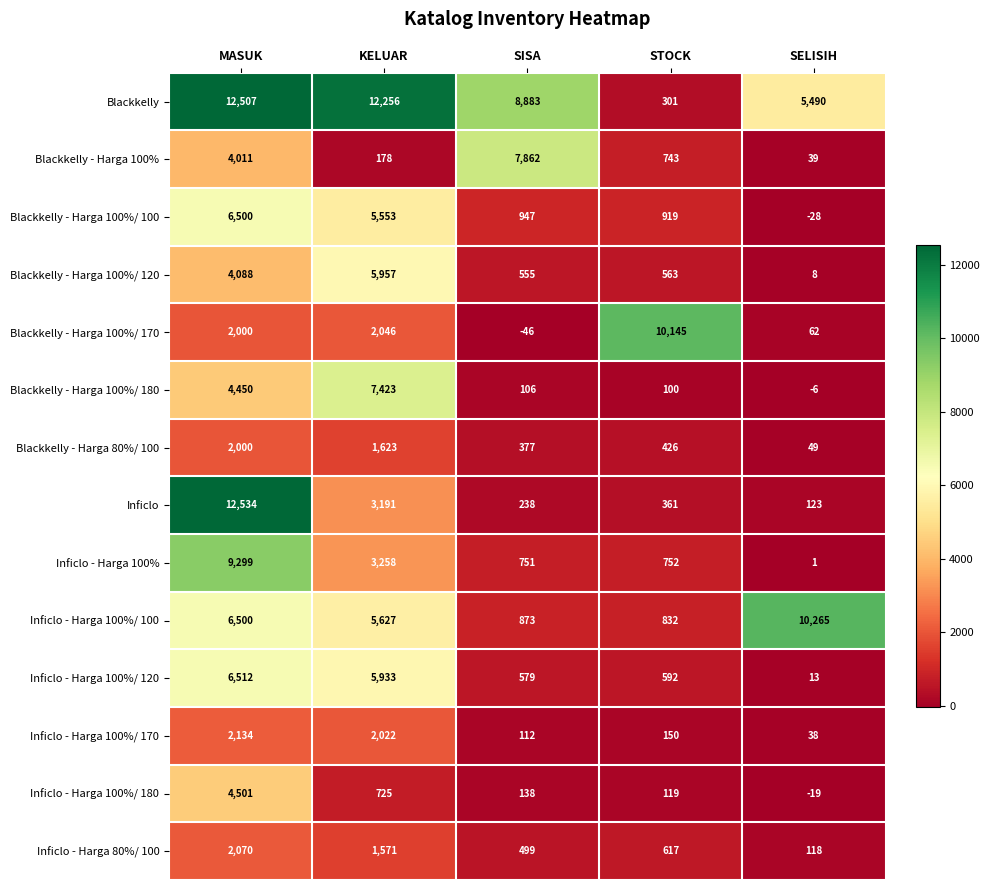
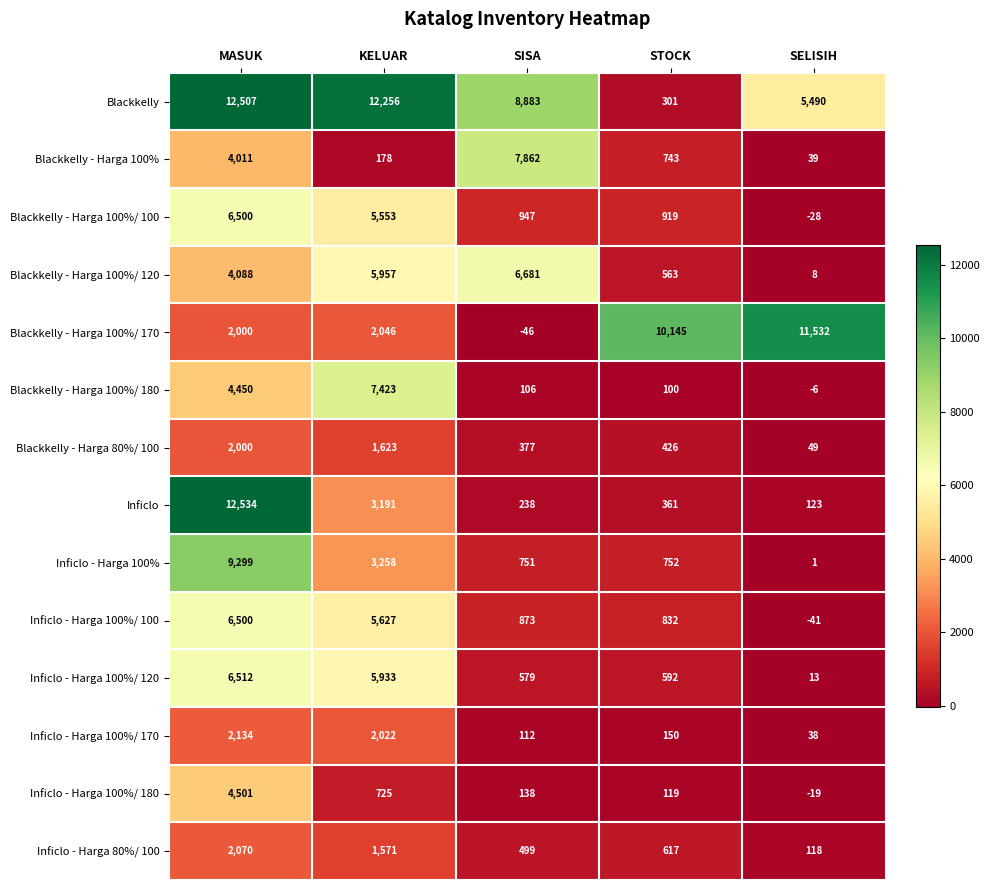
  {
    "Blackkelly": {
      "MASUK": "12,507",
      "KELUAR": "12,256",
      "SISA": "8,883",
      "STOCK": "301",
      "SELISIH": "5,490"
    },
    "Blackkelly - Harga 100%": {
      "MASUK": "4,011",
      "KELUAR": "178",
      "SISA": "7,862",
      "STOCK": "743",
      "SELISIH": "39"
    },
    "Blackkelly - Harga 100%/ 100": {
      "MASUK": "6,500",
      "KELUAR": "5,553",
      "SISA": "947",
      "STOCK": "919",
      "SELISIH": "-28"
    },
    "Blackkelly - Harga 100%/ 120": {
      "MASUK": "4,088",
      "KELUAR": "5,957",
-     "SISA": "555",
+     "SISA": "6,681",
      "STOCK": "563",
      "SELISIH": "8"
    },
    "Blackkelly - Harga 100%/ 170": {
      "MASUK": "2,000",
      "KELUAR": "2,046",
      "SISA": "-46",
      "STOCK": "10,145",
-     "SELISIH": "62"
+     "SELISIH": "11,532"
    },
    "Blackkelly - Harga 100%/ 180": {
      "MASUK": "4,450",
      "KELUAR": "7,423",
      "SISA": "106",
      "STOCK": "100",
      "SELISIH": "-6"
    },
    "Blackkelly - Harga 80%/ 100": {
      "MASUK": "2,000",
      "KELUAR": "1,623",
      "SISA": "377",
      "STOCK": "426",
      "SELISIH": "49"
    },
    "Inficlo": {
      "MASUK": "12,534",
      "KELUAR": "3,191",
      "SISA": "238",
      "STOCK": "361",
      "SELISIH": "123"
    },
    "Inficlo - Harga 100%": {
      "MASUK": "9,299",
      "KELUAR": "3,258",
      "SISA": "751",
      "STOCK": "752",
      "SELISIH": "1"
    },
    "Inficlo - Harga 100%/ 100": {
      "MASUK": "6,500",
      "KELUAR": "5,627",
      "SISA": "873",
      "STOCK": "832",
-     "SELISIH": "10,265"
+     "SELISIH": "-41"
    },
    "Inficlo - Harga 100%/ 120": {
      "MASUK": "6,512",
      "KELUAR": "5,933",
      "SISA": "579",
      "STOCK": "592",
      "SELISIH": "13"
    },
    "Inficlo - Harga 100%/ 170": {
      "MASUK": "2,134",
      "KELUAR": "2,022",
      "SISA": "112",
      "STOCK": "150",
      "SELISIH": "38"
    },
    "Inficlo - Harga 100%/ 180": {
      "MASUK": "4,501",
      "KELUAR": "725",
      "SISA": "138",
      "STOCK": "119",
      "SELISIH": "-19"
    },
    "Inficlo - Harga 80%/ 100": {
      "MASUK": "2,070",
      "KELUAR": "1,571",
      "SISA": "499",
      "STOCK": "617",
      "SELISIH": "118"
    }
  }
